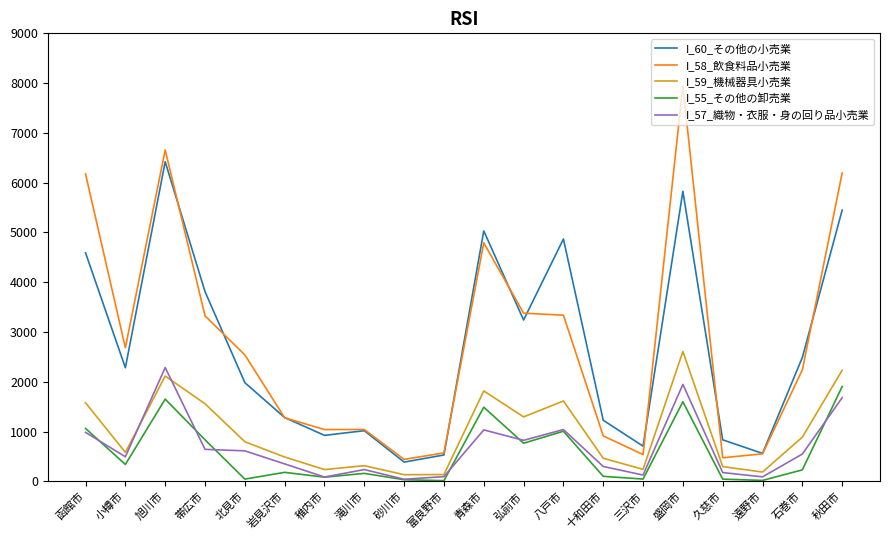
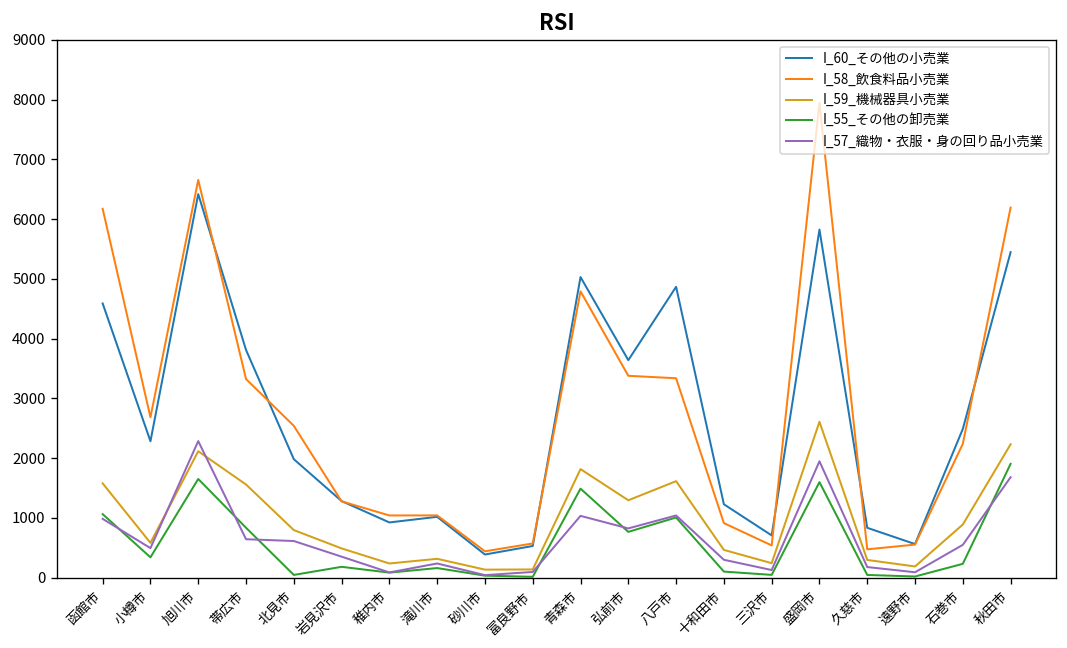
  {
    "I_60_その他の小売業": {
      "函館市": 4600,
      "小樽市": 2300,
      "旭川市": 6400,
      "帯広市": 3800,
      "北見市": 2000,
      "稚内市": 900,
      "砂川市": 400,
      "青森市": 5000,
-     "弘前市": 3200,
+     "弘前市": 3600,
      "八戸市": 4900,
      "十和田市": 1200,
      "三沢市": 700,
      "盛岡市": 5800,
      "久慈市": 800,
      "石巻市": 2500,
      "秋田市": 5400
    },
    "I_55_その他の卸売業": {
      "函館市": 1100,
      "小樽市": 300,
      "旭川市": 1700,
      "帯広市": 800,
      "北見市": 0,
      "岩見沢市": 200,
      "滝川市": 200,
      "富良野市": 0,
      "青森市": 1500,
      "弘前市": 800,
      "十和田市": 100,
      "三沢市": 0,
      "盛岡市": 1600,
      "久慈市": 0,
      "遠野市": 0,
      "石巻市": 200,
      "秋田市": 1900
    },
    "I_57_織物・衣服・身の回り品小売業": {
      "函館市": 1000,
      "小樽市": 500,
      "旭川市": 2300,
      "帯広市": 600,
      "北見市": 600,
      "岩見沢市": 400,
      "滝川市": 200,
      "青森市": 1000,
      "弘前市": 800,
      "十和田市": 300,
      "三沢市": 100,
      "盛岡市": 1900,
      "久慈市": 200,
      "遠野市": 100,
      "石巻市": 500,
      "秋田市": 1700
    }
  }
